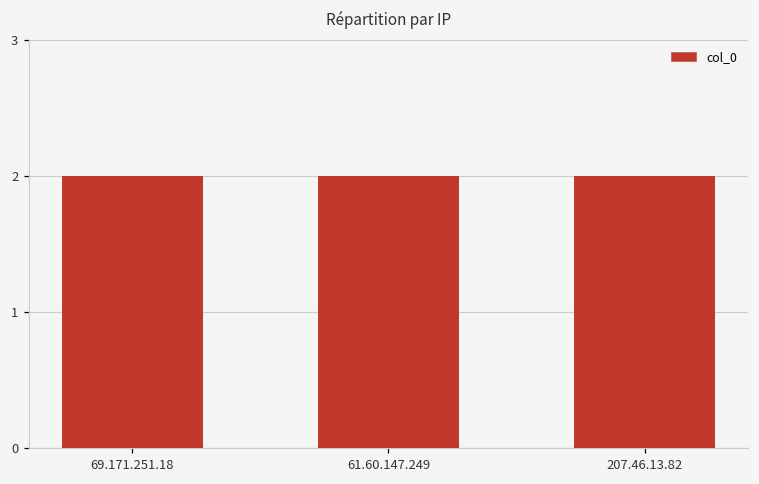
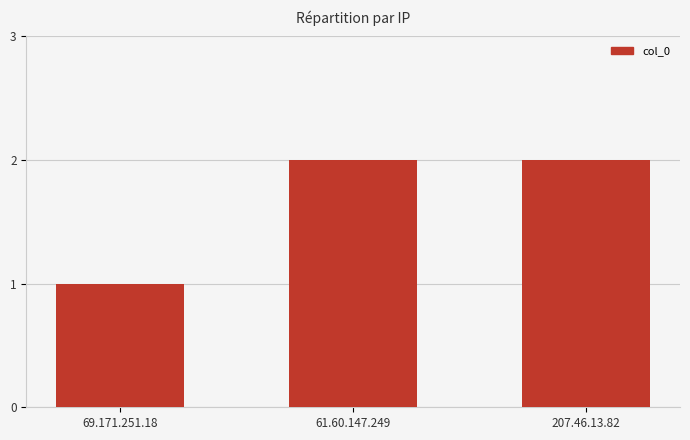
  {
-   "69.171.251.18": 2,
+   "69.171.251.18": 1,
    "61.60.147.249": 2,
    "207.46.13.82": 2
  }
